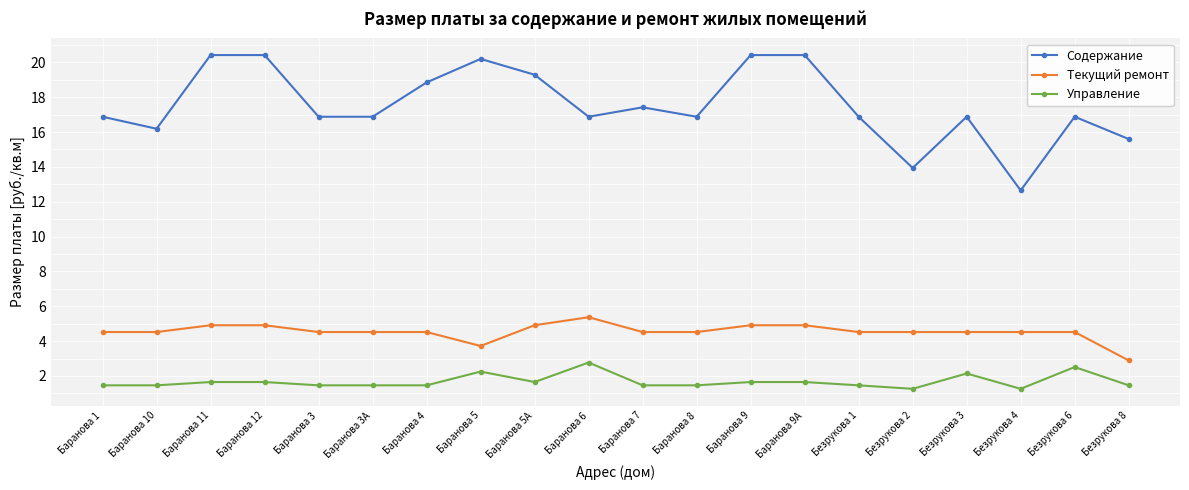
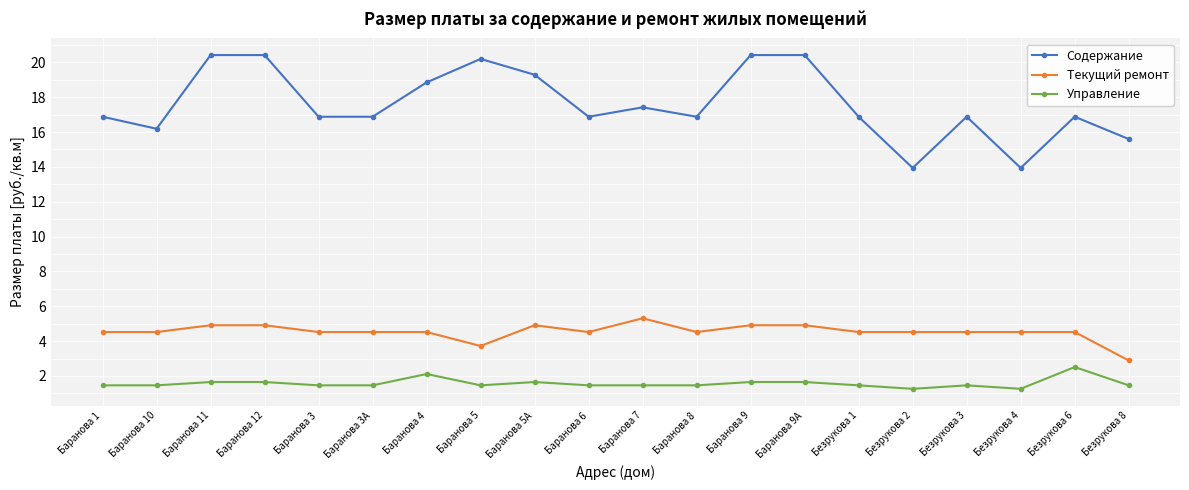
  {
    "Содержание": {
      "Баранова 1": 16.9,
      "Баранова 10": 16.2,
      "Баранова 11": 20.4,
      "Баранова 12": 20.4,
      "Баранова 3": 16.9,
      "Баранова 3А": 16.9,
      "Баранова 4": 18.9,
      "Баранова 5": 20.2,
      "Баранова 5А": 19.3,
      "Баранова 6": 16.9,
      "Баранова 7": 17.4,
      "Баранова 8": 16.9,
      "Баранова 9": 20.4,
      "Баранова 9А": 20.4,
      "Безрукова 1": 16.9,
      "Безрукова 2": 13.9,
      "Безрукова 3": 16.9,
-     "Безрукова 4": 12.7,
+     "Безрукова 4": 13.9,
      "Безрукова 6": 16.9,
      "Безрукова 8": 15.6
    },
    "Текущий ремонт": {
      "Баранова 1": 4.5,
      "Баранова 10": 4.5,
      "Баранова 11": 4.9,
      "Баранова 12": 4.9,
      "Баранова 3": 4.5,
      "Баранова 3А": 4.5,
      "Баранова 4": 4.5,
      "Баранова 5": 3.7,
      "Баранова 5А": 4.9,
-     "Баранова 6": 5.4,
-     "Баранова 7": 4.5,
+     "Баранова 6": 4.5,
+     "Баранова 7": 5.3,
      "Баранова 8": 4.5,
      "Баранова 9": 4.9,
      "Баранова 9А": 4.9,
      "Безрукова 1": 4.5,
      "Безрукова 2": 4.5,
      "Безрукова 3": 4.5,
      "Безрукова 4": 4.5,
      "Безрукова 6": 4.5,
      "Безрукова 8": 2.9
    },
    "Управление": {
      "Баранова 1": 1.5,
      "Баранова 10": 1.5,
      "Баранова 11": 1.7,
      "Баранова 12": 1.7,
      "Баранова 3": 1.5,
      "Баранова 3А": 1.5,
-     "Баранова 4": 1.5,
-     "Баранова 5": 2.3,
+     "Баранова 4": 2.1,
+     "Баранова 5": 1.5,
      "Баранова 5А": 1.7,
-     "Баранова 6": 2.8,
+     "Баранова 6": 1.5,
      "Баранова 7": 1.5,
      "Баранова 8": 1.5,
      "Баранова 9": 1.7,
      "Баранова 9А": 1.7,
      "Безрукова 1": 1.5,
      "Безрукова 2": 1.3,
-     "Безрукова 3": 2.1,
+     "Безрукова 3": 1.5,
      "Безрукова 4": 1.3,
      "Безрукова 6": 2.5,
      "Безрукова 8": 1.5
    }
  }
